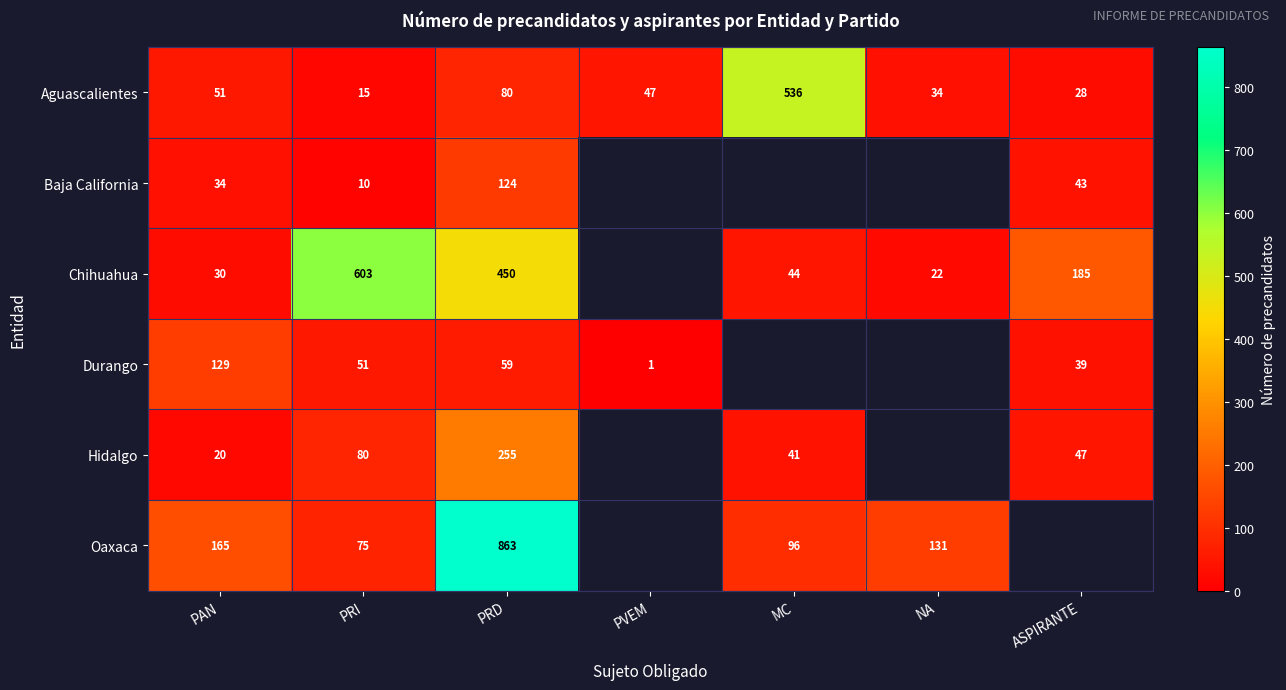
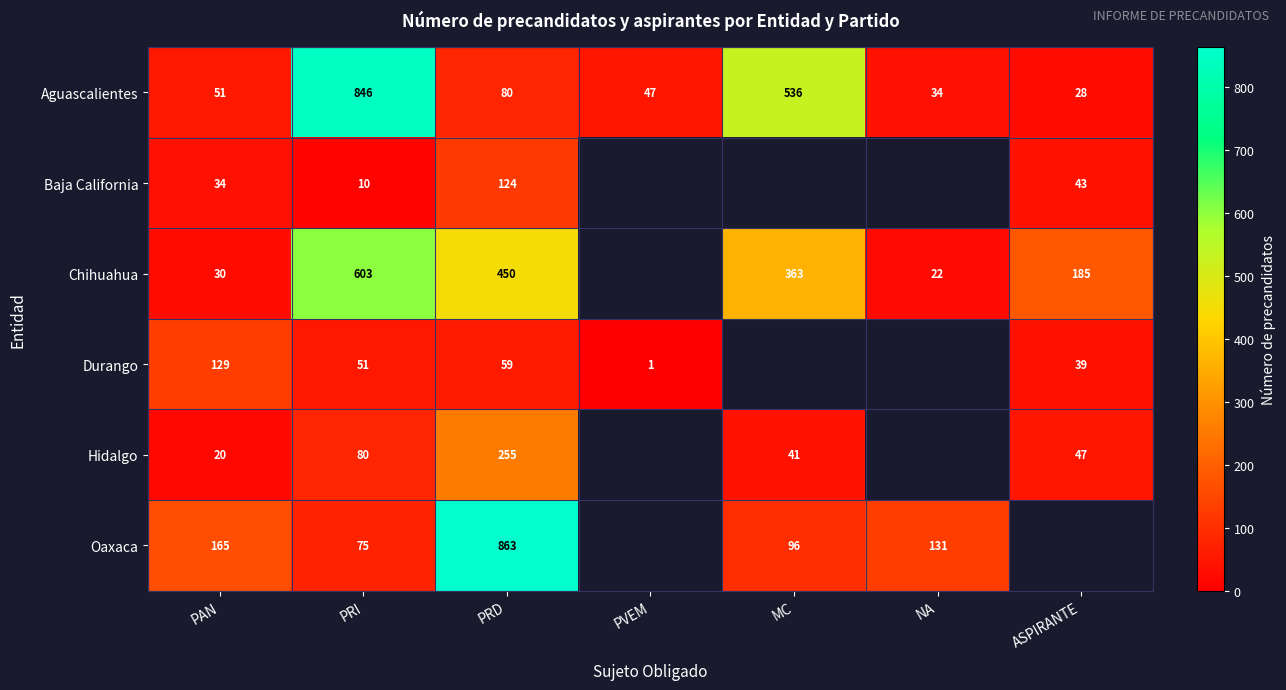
  {
    "Aguascalientes": {
      "PAN": 51,
-     "PRI": 15,
+     "PRI": 846,
      "PRD": 80,
      "PVEM": 47,
      "MC": 536,
      "NA": 34,
      "ASPIRANTE": 28
    },
    "Baja California": {
      "PAN": 34,
      "PRI": 10,
      "PRD": 124,
      "ASPIRANTE": 43
    },
    "Chihuahua": {
      "PAN": 30,
      "PRI": 603,
      "PRD": 450,
-     "MC": 44,
+     "MC": 363,
      "NA": 22,
      "ASPIRANTE": 185
    },
    "Durango": {
      "PAN": 129,
      "PRI": 51,
      "PRD": 59,
      "PVEM": 1,
      "ASPIRANTE": 39
    },
    "Hidalgo": {
      "PAN": 20,
      "PRI": 80,
      "PRD": 255,
      "MC": 41,
      "ASPIRANTE": 47
    },
    "Oaxaca": {
      "PAN": 165,
      "PRI": 75,
      "PRD": 863,
      "MC": 96,
      "NA": 131
    }
  }
